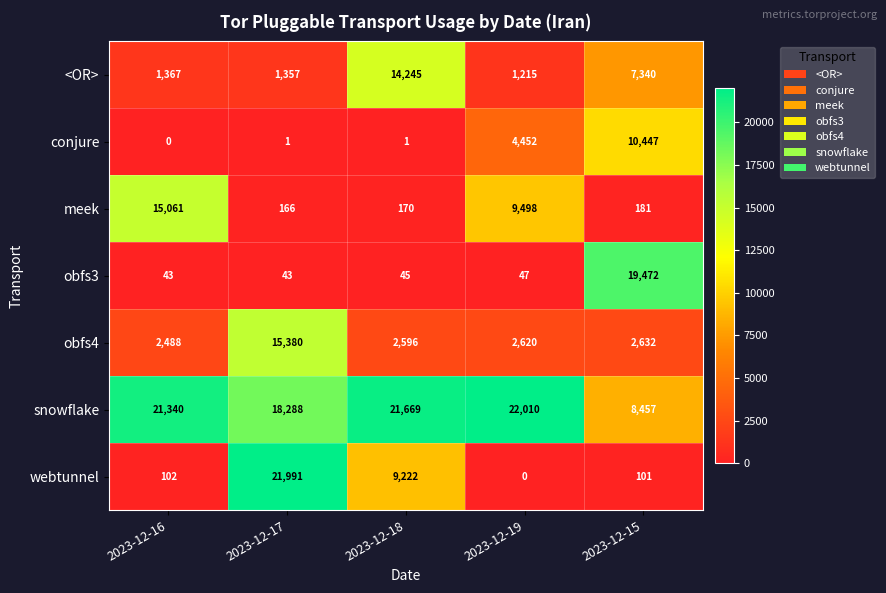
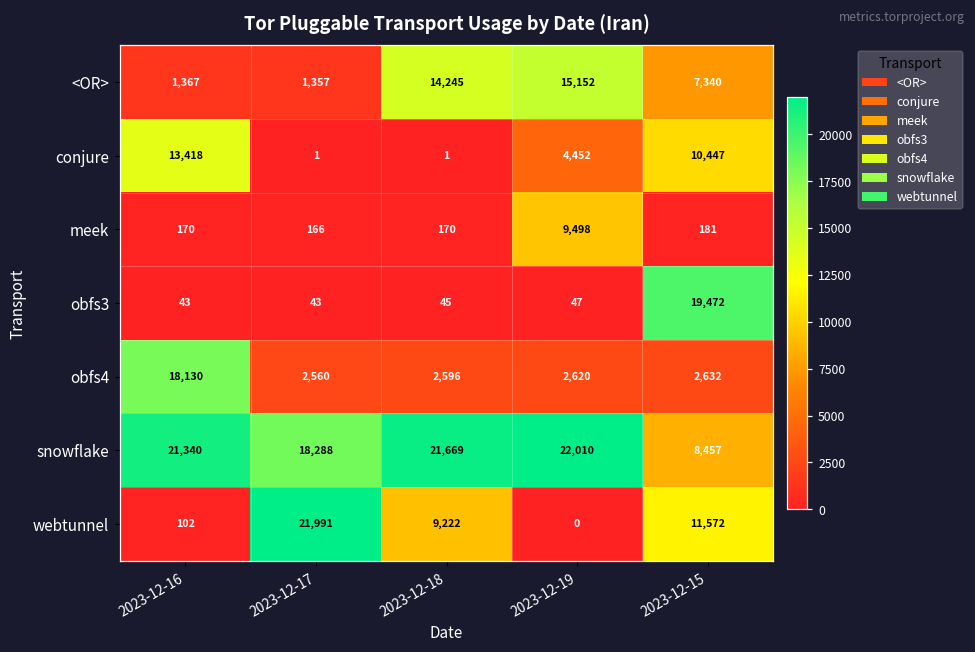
  {
    "<OR>": {
      "2023-12-16": "1,367",
      "2023-12-17": "1,357",
      "2023-12-18": "14,245",
-     "2023-12-19": "1,215",
+     "2023-12-19": "15,152",
      "2023-12-15": "7,340"
    },
    "conjure": {
-     "2023-12-16": "0",
+     "2023-12-16": "13,418",
      "2023-12-17": "1",
      "2023-12-18": "1",
      "2023-12-19": "4,452",
      "2023-12-15": "10,447"
    },
    "meek": {
-     "2023-12-16": "15,061",
+     "2023-12-16": "170",
      "2023-12-17": "166",
      "2023-12-18": "170",
      "2023-12-19": "9,498",
      "2023-12-15": "181"
    },
    "obfs3": {
      "2023-12-16": "43",
      "2023-12-17": "43",
      "2023-12-18": "45",
      "2023-12-19": "47",
      "2023-12-15": "19,472"
    },
    "obfs4": {
-     "2023-12-16": "2,488",
-     "2023-12-17": "15,380",
+     "2023-12-16": "18,130",
+     "2023-12-17": "2,560",
      "2023-12-18": "2,596",
      "2023-12-19": "2,620",
      "2023-12-15": "2,632"
    },
    "snowflake": {
      "2023-12-16": "21,340",
      "2023-12-17": "18,288",
      "2023-12-18": "21,669",
      "2023-12-19": "22,010",
      "2023-12-15": "8,457"
    },
    "webtunnel": {
      "2023-12-16": "102",
      "2023-12-17": "21,991",
      "2023-12-18": "9,222",
      "2023-12-19": "0",
-     "2023-12-15": "101"
+     "2023-12-15": "11,572"
    }
  }
